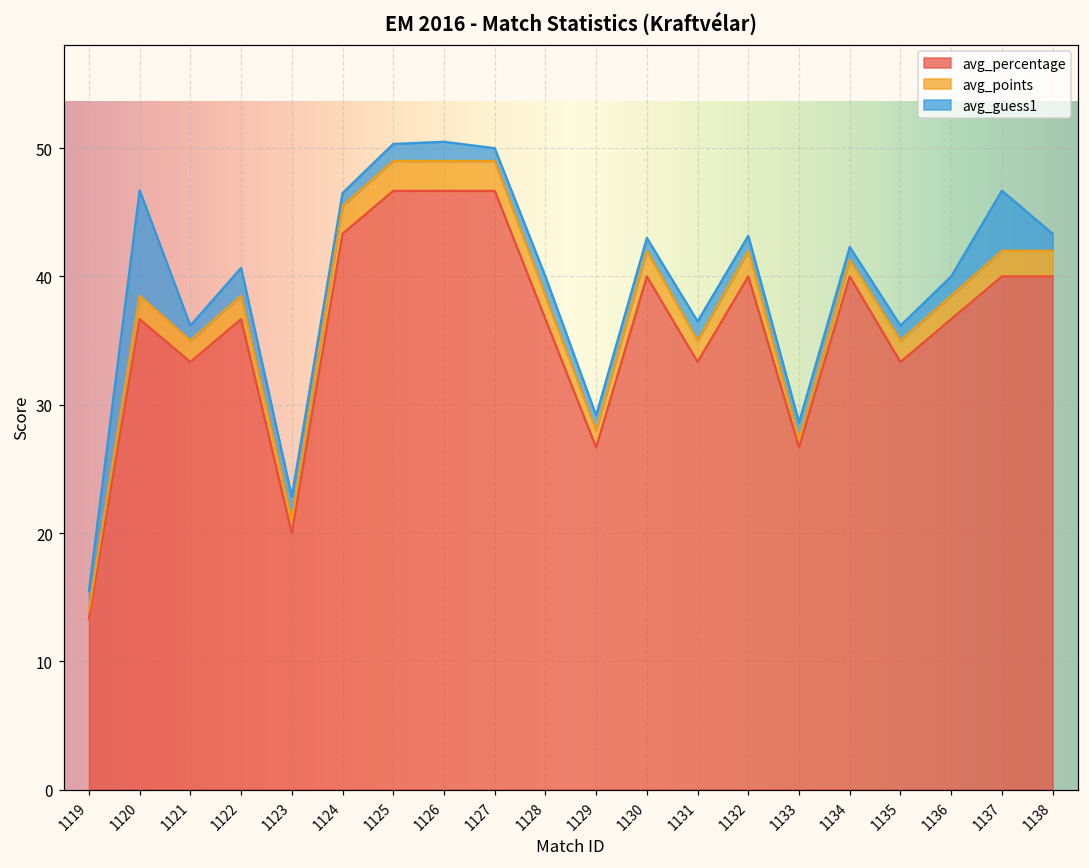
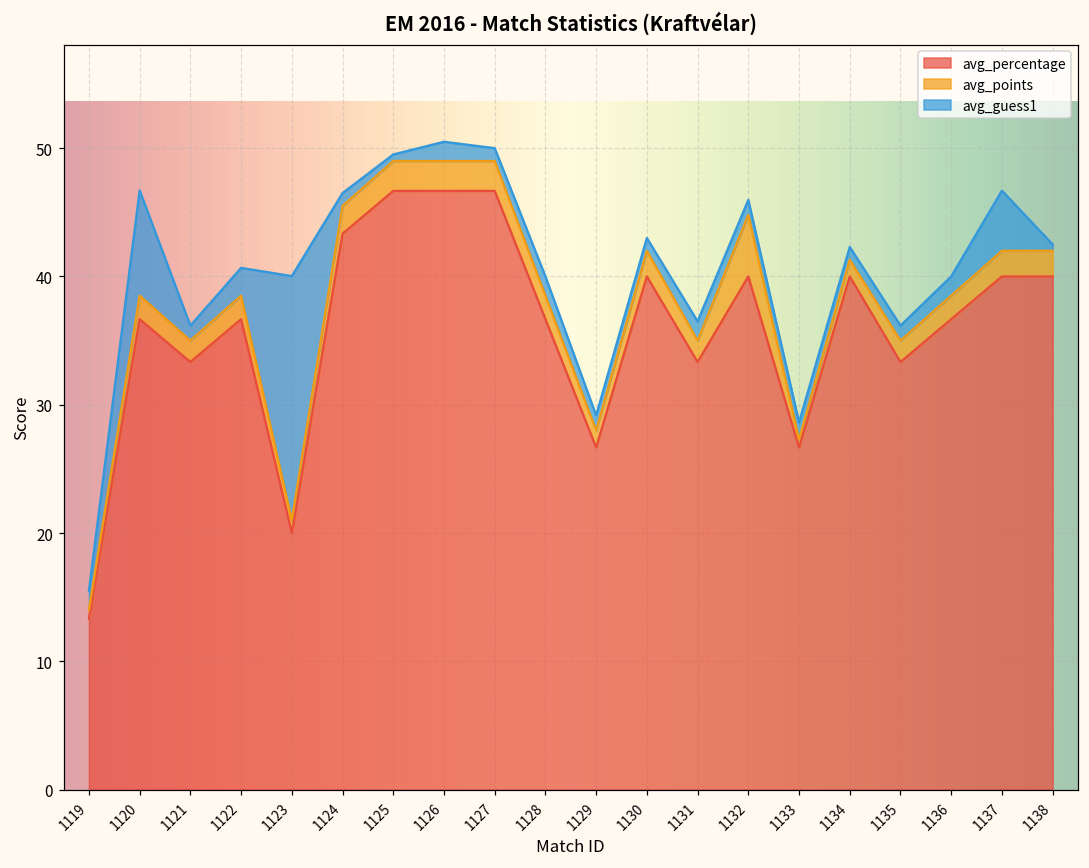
  {
    "avg_percentage": {
      "1119": 13.3,
      "1120": 36.7,
      "1121": 33.3,
      "1122": 36.7,
      "1123": 20.0,
      "1124": 43.3,
      "1125": 46.7,
      "1126": 46.7,
      "1127": 46.7,
      "1128": 36.7,
      "1129": 26.7,
      "1130": 40.0,
      "1131": 33.3,
      "1132": 40.0,
      "1133": 26.7,
      "1134": 40.0,
      "1135": 33.3,
      "1136": 36.7,
      "1137": 40.0,
      "1138": 40.0
    },
    "avg_points": {
      "1119": 0.7,
      "1120": 1.8,
      "1121": 1.7,
      "1122": 1.8,
      "1123": 1.0,
      "1124": 2.2,
      "1125": 2.3,
      "1126": 2.3,
      "1127": 2.3,
      "1128": 1.8,
      "1129": 1.3,
      "1130": 2.0,
      "1131": 1.7,
-     "1132": 2.0,
+     "1132": 4.8,
      "1133": 0.6,
      "1134": 1.3,
      "1135": 1.7,
      "1136": 1.8,
      "1137": 2.0,
      "1138": 2.0
    },
    "avg_guess1": {
      "1119": 1.5,
      "1120": 8.2,
      "1121": 1.2,
      "1122": 2.2,
-     "1123": 1.8,
+     "1123": 19.0,
      "1124": 1.0,
-     "1125": 1.3,
+     "1125": 0.5,
      "1126": 1.5,
      "1127": 1.0,
      "1128": 1.5,
      "1129": 1.2,
      "1130": 1.0,
      "1131": 1.5,
      "1132": 1.2,
      "1133": 1.3,
      "1134": 1.0,
      "1135": 1.2,
      "1136": 1.5,
      "1137": 4.7,
-     "1138": 1.3
+     "1138": 0.5
    }
  }
